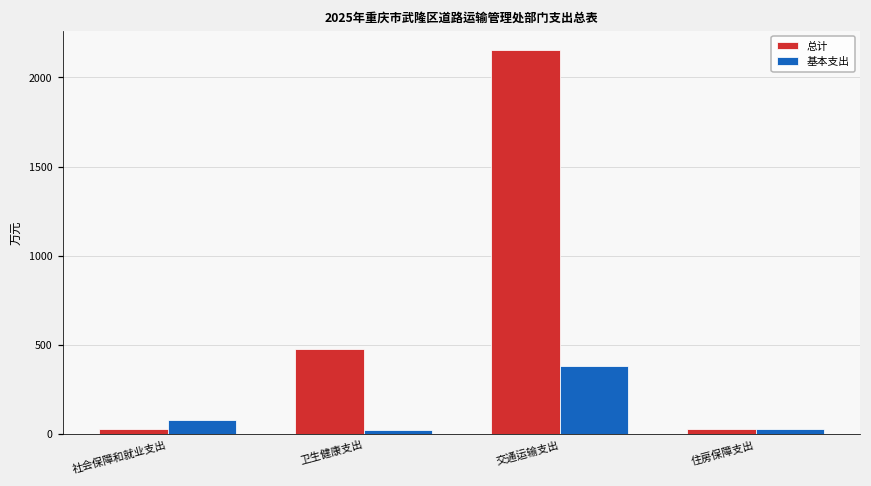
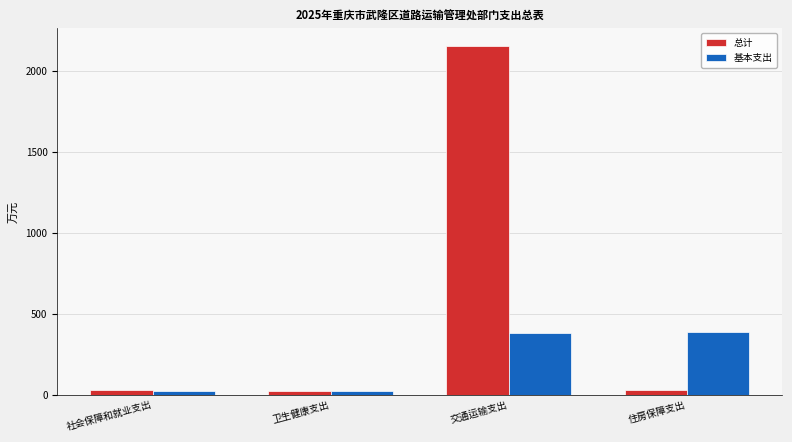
  {
    "总计": {
      "社会保障和就业支出": 30,
-     "卫生健康支出": 480,
+     "卫生健康支出": 20,
      "交通运输支出": 2150,
      "住房保障支出": 30
    },
    "基本支出": {
-     "社会保障和就业支出": 80,
+     "社会保障和就业支出": 30,
      "卫生健康支出": 20,
      "交通运输支出": 380,
-     "住房保障支出": 30
+     "住房保障支出": 390
    }
  }
